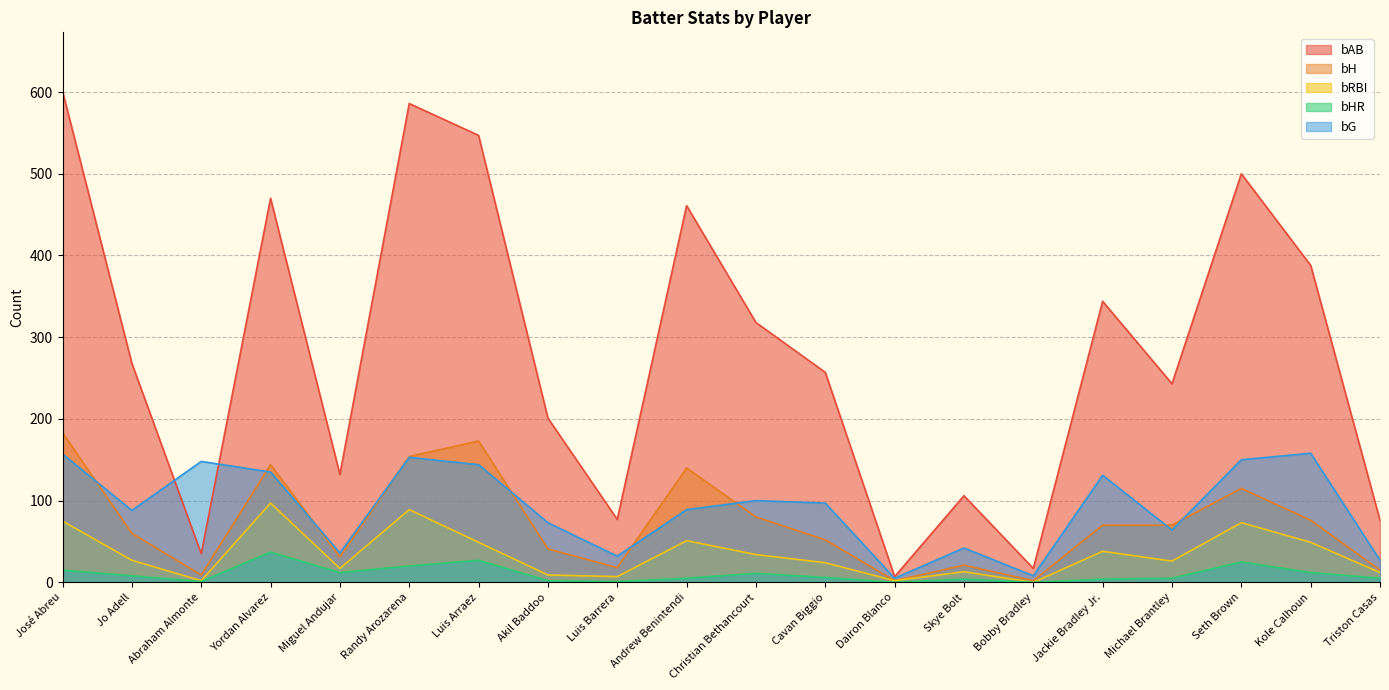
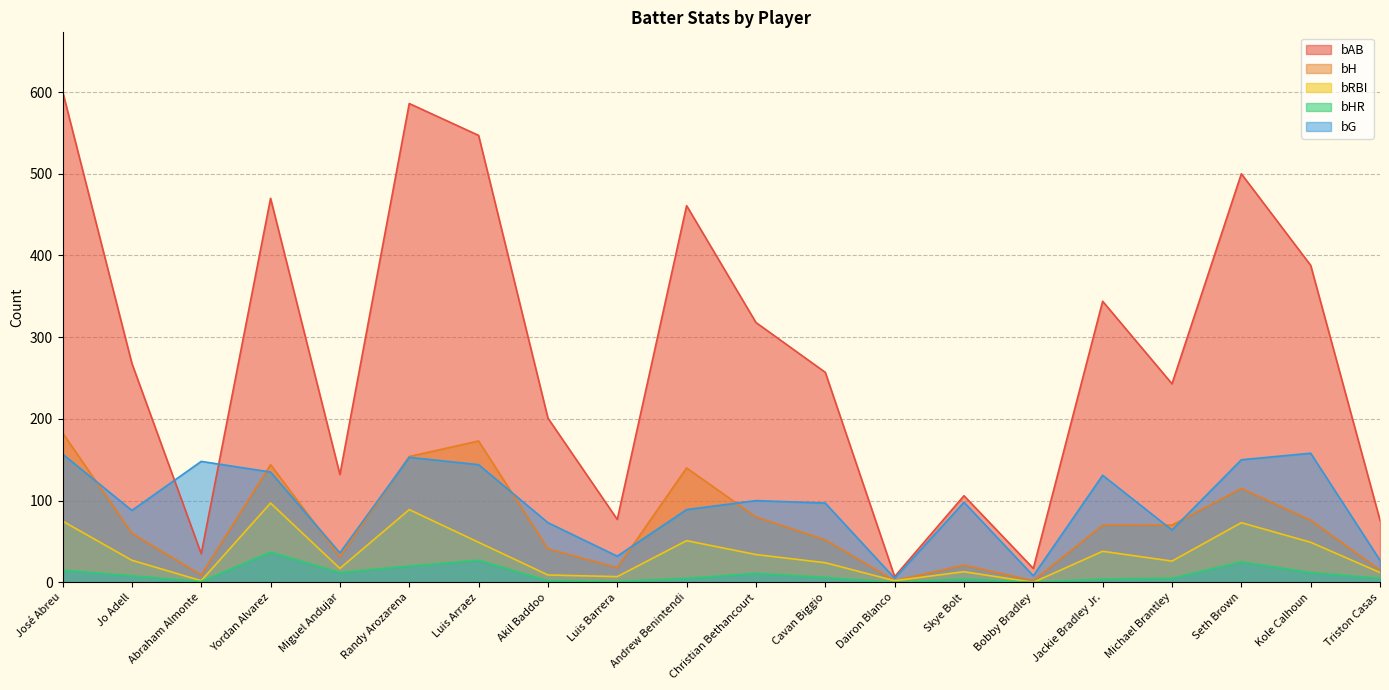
  {
    "bHR": {
      "José Abreu": 20,
      "Jo Adell": 10,
      "Yordan Alvarez": 40,
      "Miguel Andujar": 10,
      "Randy Arozarena": 20,
      "Luis Arraez": 30,
      "Akil Baddoo": 0,
      "Luis Barrera": 0,
      "Andrew Benintendi": 10,
      "Christian Bethancourt": 10,
      "Cavan Biggio": 10,
      "Skye Bolt": 0,
      "Jackie Bradley Jr.": 0,
      "Michael Brantley": 10,
      "Seth Brown": 30,
      "Kole Calhoun": 10,
      "Triston Casas": 10
    },
    "bG": {
      "José Abreu": 160,
      "Jo Adell": 90,
      "Abraham Almonte": 150,
      "Yordan Alvarez": 140,
      "Miguel Andujar": 40,
      "Luis Arraez": 140,
      "Akil Baddoo": 70,
      "Luis Barrera": 30,
      "Andrew Benintendi": 90,
      "Christian Bethancourt": 100,
      "Cavan Biggio": 100,
-     "Skye Bolt": 40,
+     "Skye Bolt": 100,
      "Bobby Bradley": 10,
      "Jackie Bradley Jr.": 130,
      "Michael Brantley": 60,
      "Seth Brown": 150,
      "Kole Calhoun": 160,
      "Triston Casas": 30
    }
  }
